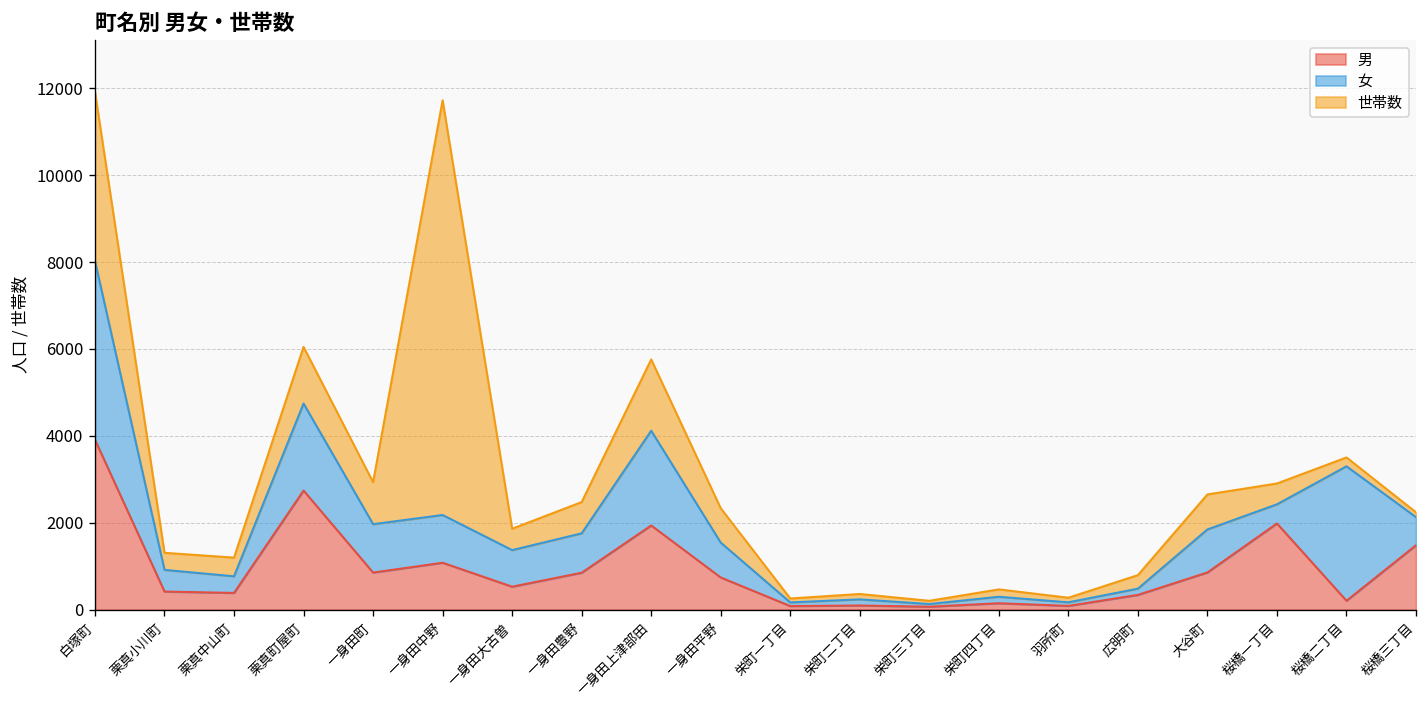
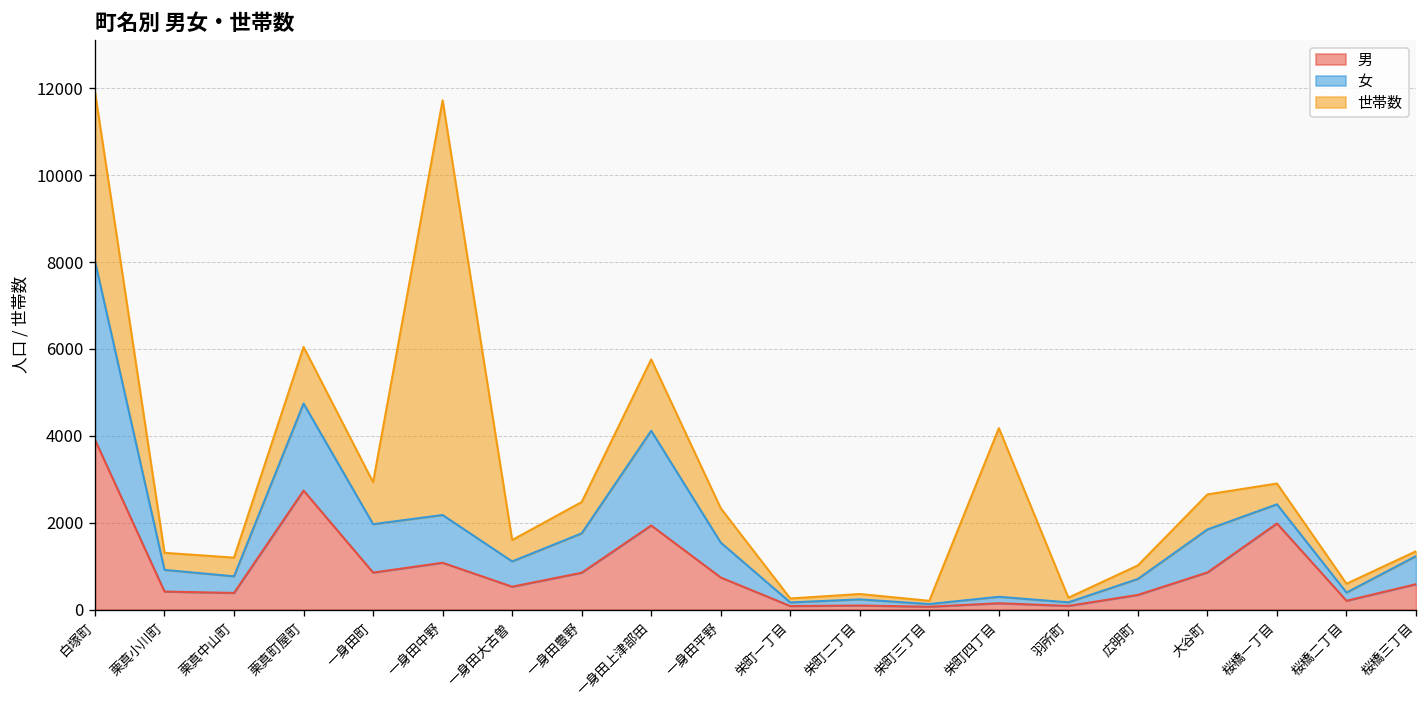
  {
    "男": {
      "白塚町": 3900,
      "栗真小川町": 400,
      "栗真中山町": 400,
      "栗真町屋町": 2700,
      "一身田町": 900,
      "一身田中野": 1100,
      "一身田大古曽": 500,
      "一身田豊野": 900,
      "一身田上津部田": 1900,
      "一身田平野": 700,
      "栄町一丁目": 100,
      "栄町二丁目": 100,
      "栄町四丁目": 100,
      "羽所町": 100,
      "広明町": 300,
      "大谷町": 900,
      "桜橋一丁目": 2000,
      "桜橋二丁目": 200,
-     "桜橋三丁目": 1500
+     "桜橋三丁目": 600
    },
    "女": {
      "白塚町": 4100,
      "栗真小川町": 500,
      "栗真中山町": 400,
      "栗真町屋町": 2000,
      "一身田町": 1100,
      "一身田中野": 1100,
-     "一身田大古曽": 800,
+     "一身田大古曽": 600,
      "一身田豊野": 900,
      "一身田上津部田": 2200,
      "一身田平野": 800,
      "栄町一丁目": 100,
      "栄町二丁目": 100,
      "栄町四丁目": 100,
      "羽所町": 100,
-     "広明町": 100,
+     "広明町": 400,
      "大谷町": 1000,
      "桜橋一丁目": 400,
-     "桜橋二丁目": 3100,
+     "桜橋二丁目": 200,
      "桜橋三丁目": 600
    },
    "世帯数": {
      "白塚町": 3900,
      "栗真小川町": 400,
      "栗真中山町": 400,
      "栗真町屋町": 1300,
      "一身田町": 1000,
      "一身田中野": 9500,
      "一身田大古曽": 500,
      "一身田豊野": 700,
      "一身田上津部田": 1600,
      "一身田平野": 800,
      "栄町一丁目": 100,
      "栄町二丁目": 100,
      "栄町三丁目": 100,
-     "栄町四丁目": 200,
+     "栄町四丁目": 3900,
      "羽所町": 100,
      "広明町": 300,
      "大谷町": 800,
      "桜橋一丁目": 500,
      "桜橋二丁目": 200,
      "桜橋三丁目": 100
    }
  }
